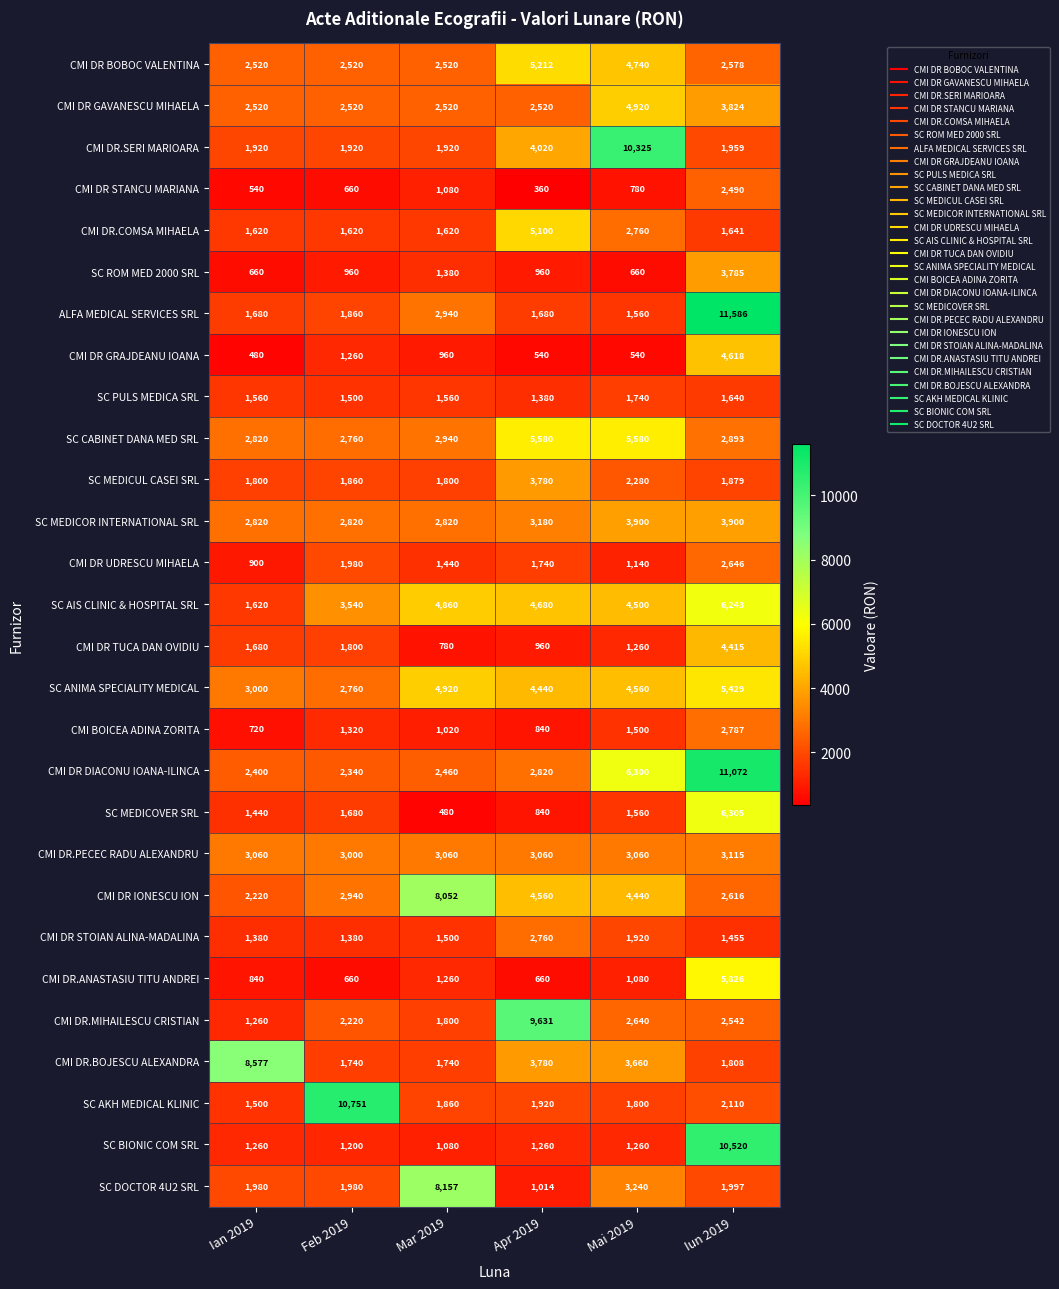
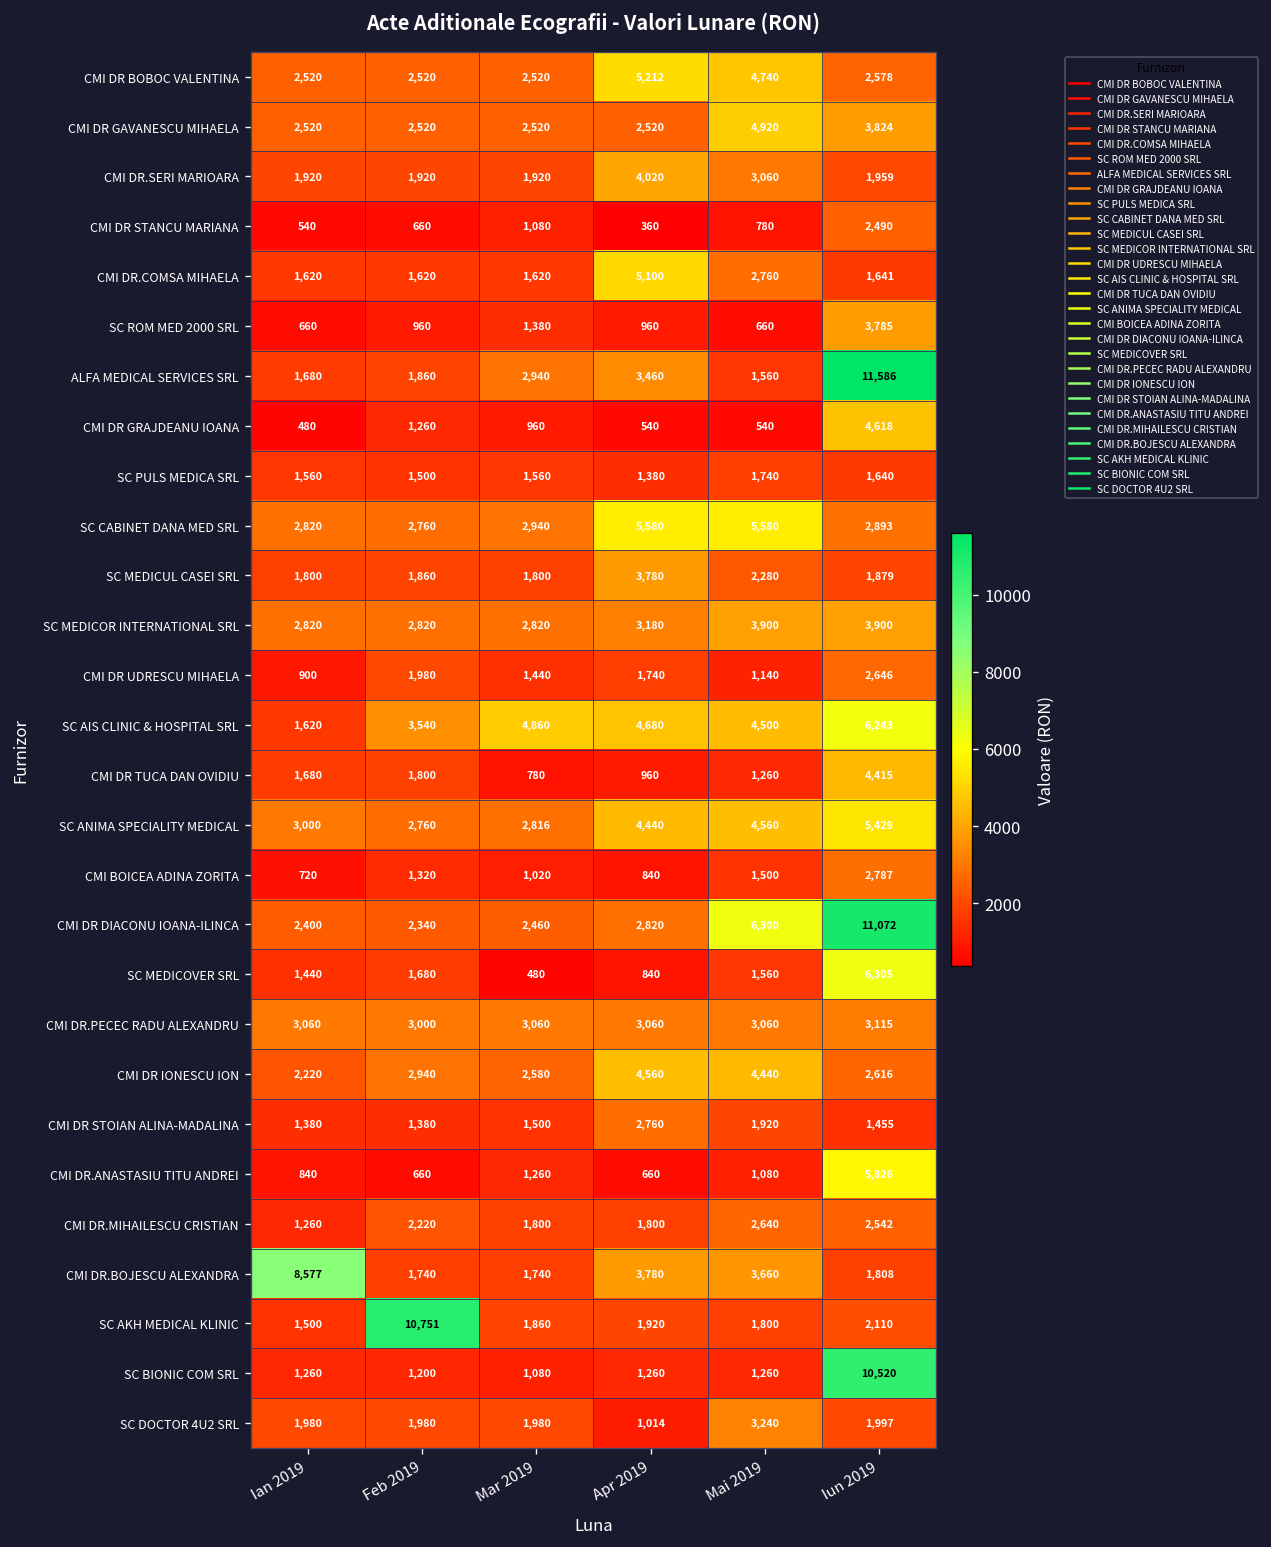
  {
    "CMI DR BOBOC VALENTINA": {
      "Ian 2019": "2,520",
      "Feb 2019": "2,520",
      "Mar 2019": "2,520",
      "Apr 2019": "5,212",
      "Mai 2019": "4,740",
      "Iun 2019": "2,578"
    },
    "CMI DR GAVANESCU MIHAELA": {
      "Ian 2019": "2,520",
      "Feb 2019": "2,520",
      "Mar 2019": "2,520",
      "Apr 2019": "2,520",
      "Mai 2019": "4,920",
      "Iun 2019": "3,824"
    },
    "CMI DR.SERI MARIOARA": {
      "Ian 2019": "1,920",
      "Feb 2019": "1,920",
      "Mar 2019": "1,920",
      "Apr 2019": "4,020",
-     "Mai 2019": "10,325",
+     "Mai 2019": "3,060",
      "Iun 2019": "1,959"
    },
    "CMI DR STANCU MARIANA": {
      "Ian 2019": "540",
      "Feb 2019": "660",
      "Mar 2019": "1,080",
      "Apr 2019": "360",
      "Mai 2019": "780",
      "Iun 2019": "2,490"
    },
    "CMI DR.COMSA MIHAELA": {
      "Ian 2019": "1,620",
      "Feb 2019": "1,620",
      "Mar 2019": "1,620",
      "Apr 2019": "5,100",
      "Mai 2019": "2,760",
      "Iun 2019": "1,641"
    },
    "SC ROM MED 2000 SRL": {
      "Ian 2019": "660",
      "Feb 2019": "960",
      "Mar 2019": "1,380",
      "Apr 2019": "960",
      "Mai 2019": "660",
      "Iun 2019": "3,785"
    },
    "ALFA MEDICAL SERVICES SRL": {
      "Ian 2019": "1,680",
      "Feb 2019": "1,860",
      "Mar 2019": "2,940",
-     "Apr 2019": "1,680",
+     "Apr 2019": "3,460",
      "Mai 2019": "1,560",
      "Iun 2019": "11,586"
    },
    "CMI DR GRAJDEANU IOANA": {
      "Ian 2019": "480",
      "Feb 2019": "1,260",
      "Mar 2019": "960",
      "Apr 2019": "540",
      "Mai 2019": "540",
      "Iun 2019": "4,618"
    },
    "SC PULS MEDICA SRL": {
      "Ian 2019": "1,560",
      "Feb 2019": "1,500",
      "Mar 2019": "1,560",
      "Apr 2019": "1,380",
      "Mai 2019": "1,740",
      "Iun 2019": "1,640"
    },
    "SC CABINET DANA MED SRL": {
      "Ian 2019": "2,820",
      "Feb 2019": "2,760",
      "Mar 2019": "2,940",
      "Apr 2019": "5,580",
      "Mai 2019": "5,580",
      "Iun 2019": "2,893"
    },
    "SC MEDICUL CASEI SRL": {
      "Ian 2019": "1,800",
      "Feb 2019": "1,860",
      "Mar 2019": "1,800",
      "Apr 2019": "3,780",
      "Mai 2019": "2,280",
      "Iun 2019": "1,879"
    },
    "SC MEDICOR INTERNATIONAL SRL": {
      "Ian 2019": "2,820",
      "Feb 2019": "2,820",
      "Mar 2019": "2,820",
      "Apr 2019": "3,180",
      "Mai 2019": "3,900",
      "Iun 2019": "3,900"
    },
    "CMI DR UDRESCU MIHAELA": {
      "Ian 2019": "900",
      "Feb 2019": "1,980",
      "Mar 2019": "1,440",
      "Apr 2019": "1,740",
      "Mai 2019": "1,140",
      "Iun 2019": "2,646"
    },
    "SC AIS CLINIC & HOSPITAL SRL": {
      "Ian 2019": "1,620",
      "Feb 2019": "3,540",
      "Mar 2019": "4,860",
      "Apr 2019": "4,680",
      "Mai 2019": "4,500",
      "Iun 2019": "6,243"
    },
    "CMI DR TUCA DAN OVIDIU": {
      "Ian 2019": "1,680",
      "Feb 2019": "1,800",
      "Mar 2019": "780",
      "Apr 2019": "960",
      "Mai 2019": "1,260",
      "Iun 2019": "4,415"
    },
    "SC ANIMA SPECIALITY MEDICAL": {
      "Ian 2019": "3,000",
      "Feb 2019": "2,760",
-     "Mar 2019": "4,920",
+     "Mar 2019": "2,816",
      "Apr 2019": "4,440",
      "Mai 2019": "4,560",
      "Iun 2019": "5,429"
    },
    "CMI BOICEA ADINA ZORITA": {
      "Ian 2019": "720",
      "Feb 2019": "1,320",
      "Mar 2019": "1,020",
      "Apr 2019": "840",
      "Mai 2019": "1,500",
      "Iun 2019": "2,787"
    },
    "CMI DR DIACONU IOANA-ILINCA": {
      "Ian 2019": "2,400",
      "Feb 2019": "2,340",
      "Mar 2019": "2,460",
      "Apr 2019": "2,820",
      "Mai 2019": "6,300",
      "Iun 2019": "11,072"
    },
    "SC MEDICOVER SRL": {
      "Ian 2019": "1,440",
      "Feb 2019": "1,680",
      "Mar 2019": "480",
      "Apr 2019": "840",
      "Mai 2019": "1,560",
      "Iun 2019": "6,305"
    },
    "CMI DR.PECEC RADU ALEXANDRU": {
      "Ian 2019": "3,060",
      "Feb 2019": "3,000",
      "Mar 2019": "3,060",
      "Apr 2019": "3,060",
      "Mai 2019": "3,060",
      "Iun 2019": "3,115"
    },
    "CMI DR IONESCU ION": {
      "Ian 2019": "2,220",
      "Feb 2019": "2,940",
-     "Mar 2019": "8,052",
+     "Mar 2019": "2,580",
      "Apr 2019": "4,560",
      "Mai 2019": "4,440",
      "Iun 2019": "2,616"
    },
    "CMI DR STOIAN ALINA-MADALINA": {
      "Ian 2019": "1,380",
      "Feb 2019": "1,380",
      "Mar 2019": "1,500",
      "Apr 2019": "2,760",
      "Mai 2019": "1,920",
      "Iun 2019": "1,455"
    },
    "CMI DR.ANASTASIU TITU ANDREI": {
      "Ian 2019": "840",
      "Feb 2019": "660",
      "Mar 2019": "1,260",
      "Apr 2019": "660",
      "Mai 2019": "1,080",
      "Iun 2019": "5,826"
    },
    "CMI DR.MIHAILESCU CRISTIAN": {
      "Ian 2019": "1,260",
      "Feb 2019": "2,220",
      "Mar 2019": "1,800",
-     "Apr 2019": "9,631",
+     "Apr 2019": "1,800",
      "Mai 2019": "2,640",
      "Iun 2019": "2,542"
    },
    "CMI DR.BOJESCU ALEXANDRA": {
      "Ian 2019": "8,577",
      "Feb 2019": "1,740",
      "Mar 2019": "1,740",
      "Apr 2019": "3,780",
      "Mai 2019": "3,660",
      "Iun 2019": "1,808"
    },
    "SC AKH MEDICAL KLINIC": {
      "Ian 2019": "1,500",
      "Feb 2019": "10,751",
      "Mar 2019": "1,860",
      "Apr 2019": "1,920",
      "Mai 2019": "1,800",
      "Iun 2019": "2,110"
    },
    "SC BIONIC COM SRL": {
      "Ian 2019": "1,260",
      "Feb 2019": "1,200",
      "Mar 2019": "1,080",
      "Apr 2019": "1,260",
      "Mai 2019": "1,260",
      "Iun 2019": "10,520"
    },
    "SC DOCTOR 4U2 SRL": {
      "Ian 2019": "1,980",
      "Feb 2019": "1,980",
-     "Mar 2019": "8,157",
+     "Mar 2019": "1,980",
      "Apr 2019": "1,014",
      "Mai 2019": "3,240",
      "Iun 2019": "1,997"
    }
  }
